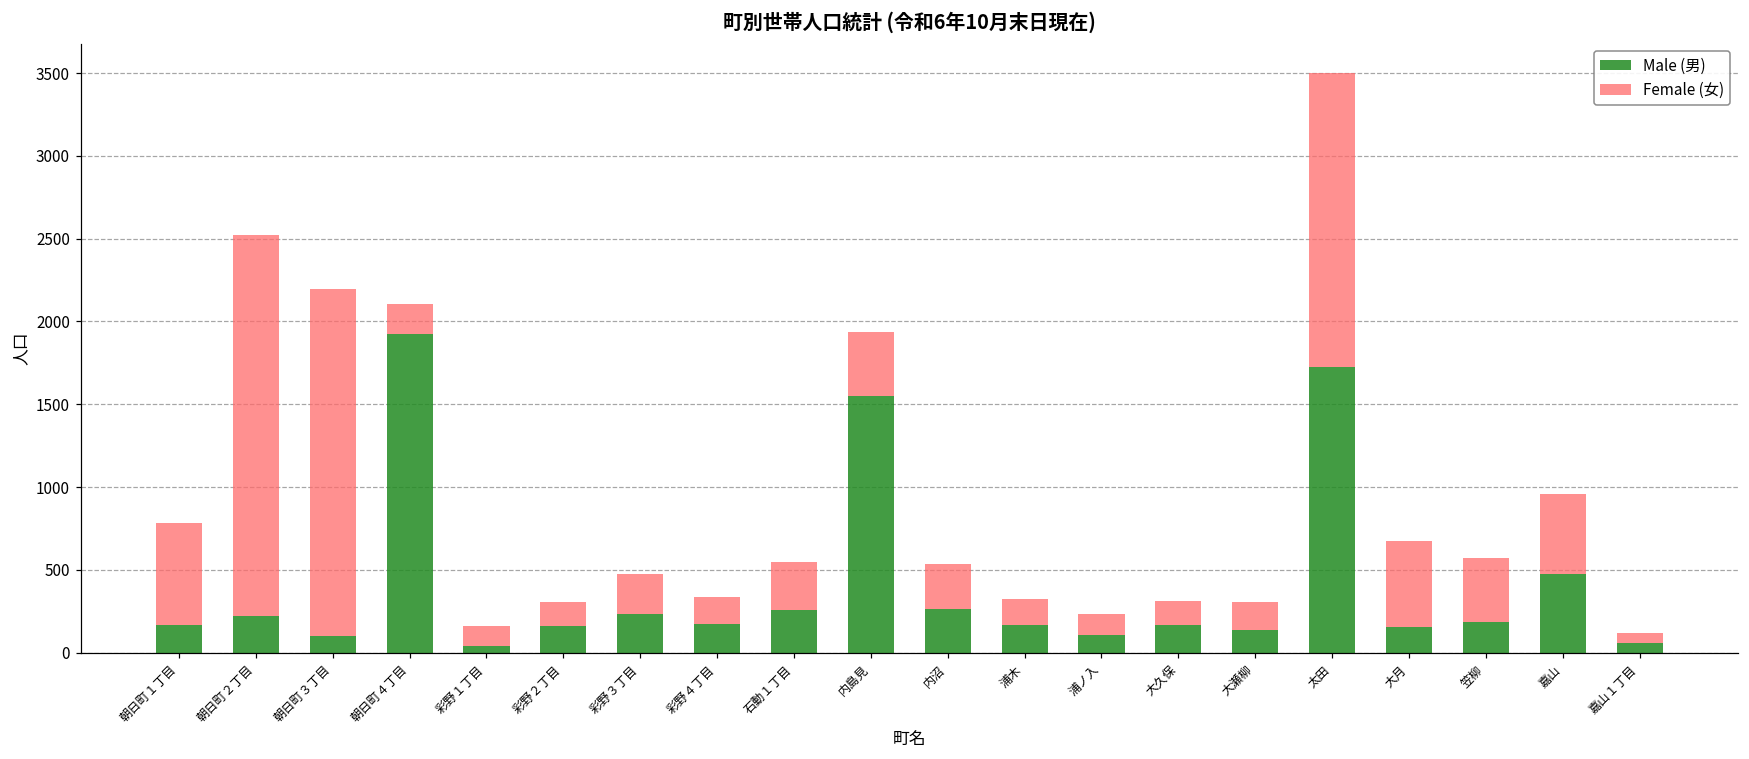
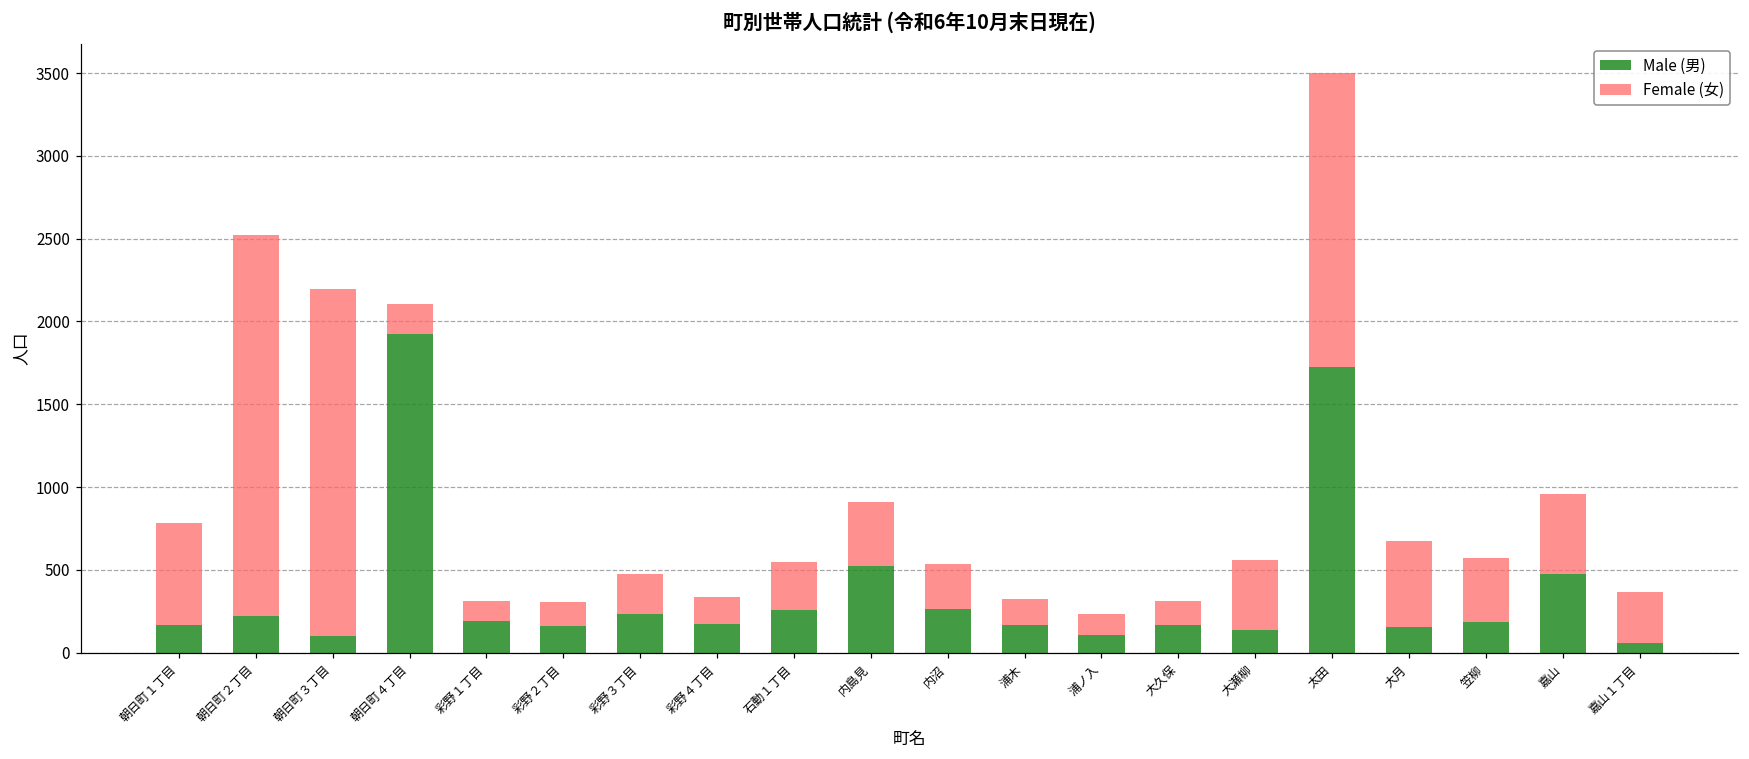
  {
    "Male (男)": {
      "朝日町１丁目": 170,
      "朝日町２丁目": 220,
      "朝日町３丁目": 100,
      "朝日町４丁目": 1920,
-     "彩野１丁目": 40,
+     "彩野１丁目": 190,
      "彩野２丁目": 160,
      "彩野３丁目": 240,
      "彩野４丁目": 170,
      "石動１丁目": 260,
-     "内島見": 1550,
+     "内島見": 520,
      "内沼": 270,
      "浦木": 170,
      "浦ノ入": 110,
      "大久保": 170,
      "大瀬柳": 140,
      "太田": 1720,
      "大月": 160,
      "笠柳": 190,
      "嘉山": 480,
      "嘉山１丁目": 60
    },
    "Female (女)": {
      "朝日町１丁目": 620,
      "朝日町２丁目": 2300,
      "朝日町３丁目": 2100,
      "朝日町４丁目": 190,
      "彩野１丁目": 120,
      "彩野２丁目": 150,
      "彩野３丁目": 240,
      "彩野４丁目": 170,
      "石動１丁目": 290,
      "内島見": 390,
      "内沼": 270,
      "浦木": 160,
      "浦ノ入": 130,
      "大久保": 140,
-     "大瀬柳": 170,
+     "大瀬柳": 420,
      "太田": 1780,
      "大月": 520,
      "笠柳": 390,
      "嘉山": 480,
-     "嘉山１丁目": 60
+     "嘉山１丁目": 310
    }
  }
